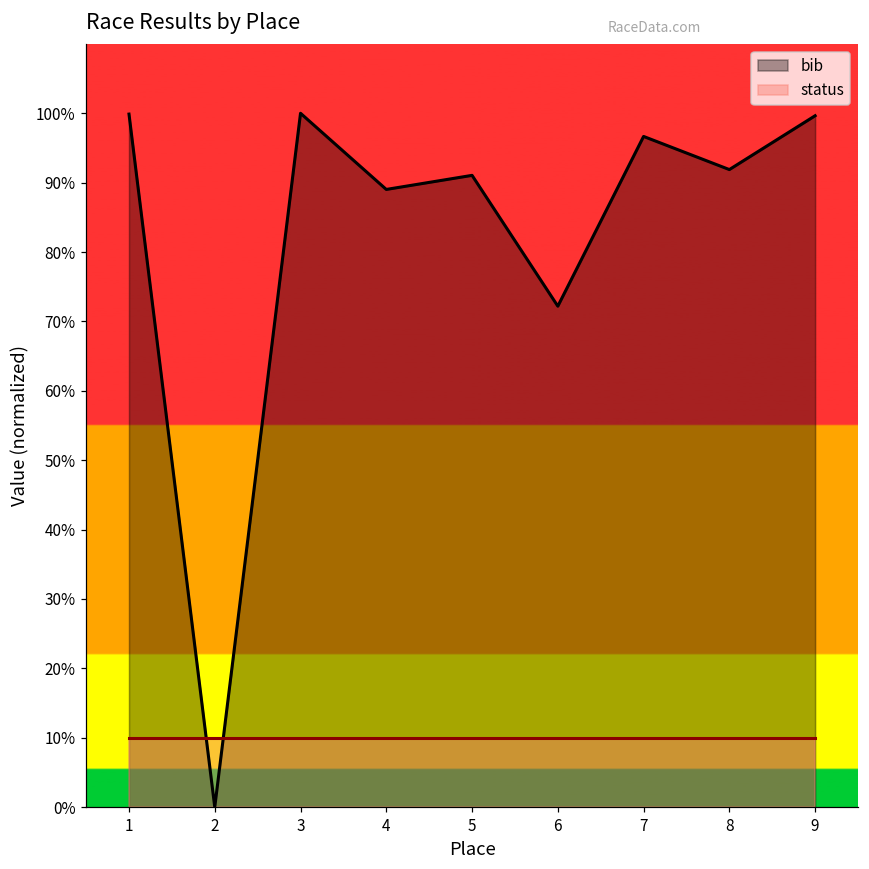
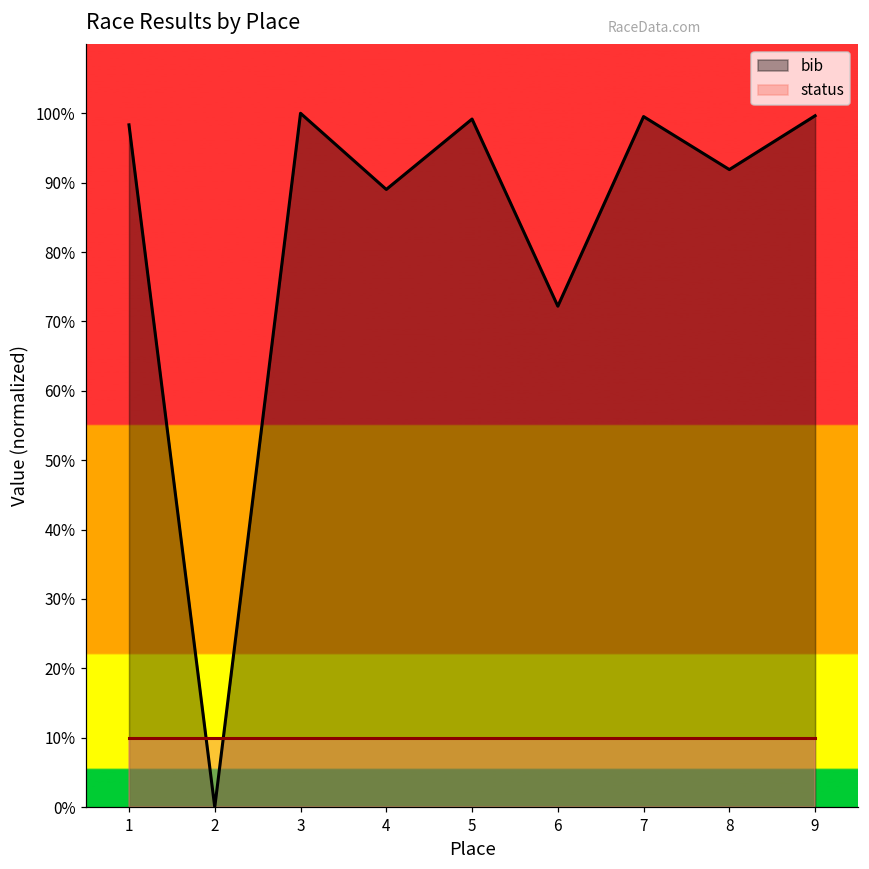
  {
    "bib": {
-     "1": "100%",
+     "1": "98%",
      "2": "0%",
      "3": "100%",
      "4": "89%",
-     "5": "91%",
+     "5": "99%",
      "6": "72%",
-     "7": "97%",
+     "7": "100%",
      "8": "92%",
      "9": "100%"
    },
    "status": {
      "1": "10%",
      "2": "10%",
      "3": "10%",
      "4": "10%",
      "5": "10%",
      "6": "10%",
      "7": "10%",
      "8": "10%",
      "9": "10%"
    }
  }
